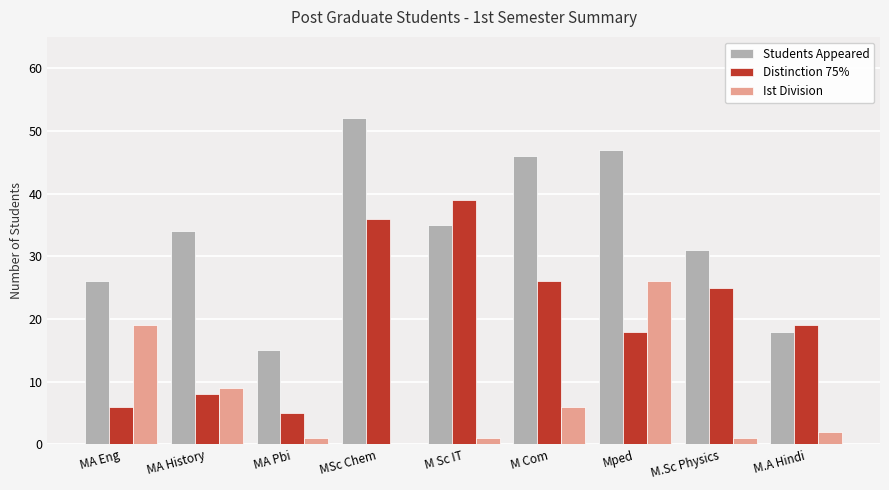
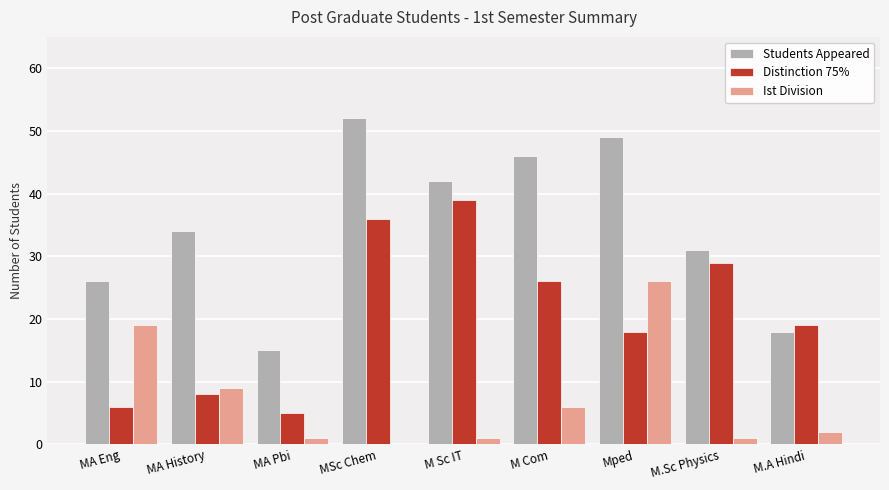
  {
    "Students Appeared": {
      "MA Eng": 26,
      "MA History": 34,
      "MA Pbi": 15,
      "MSc Chem": 52,
-     "M Sc IT": 35,
+     "M Sc IT": 42,
      "M Com": 46,
-     "Mped": 47,
+     "Mped": 49,
      "M.Sc Physics": 31,
      "M.A Hindi": 18
    },
    "Distinction 75%": {
      "MA Eng": 6,
      "MA History": 8,
      "MA Pbi": 5,
      "MSc Chem": 36,
      "M Sc IT": 39,
      "M Com": 26,
      "Mped": 18,
-     "M.Sc Physics": 25,
+     "M.Sc Physics": 29,
      "M.A Hindi": 19
    },
    "Ist Division": {
      "MA Eng": 19,
      "MA History": 9,
      "MA Pbi": 1,
      "MSc Chem": 0,
      "M Sc IT": 1,
      "M Com": 6,
      "Mped": 26,
      "M.Sc Physics": 1,
      "M.A Hindi": 2
    }
  }
